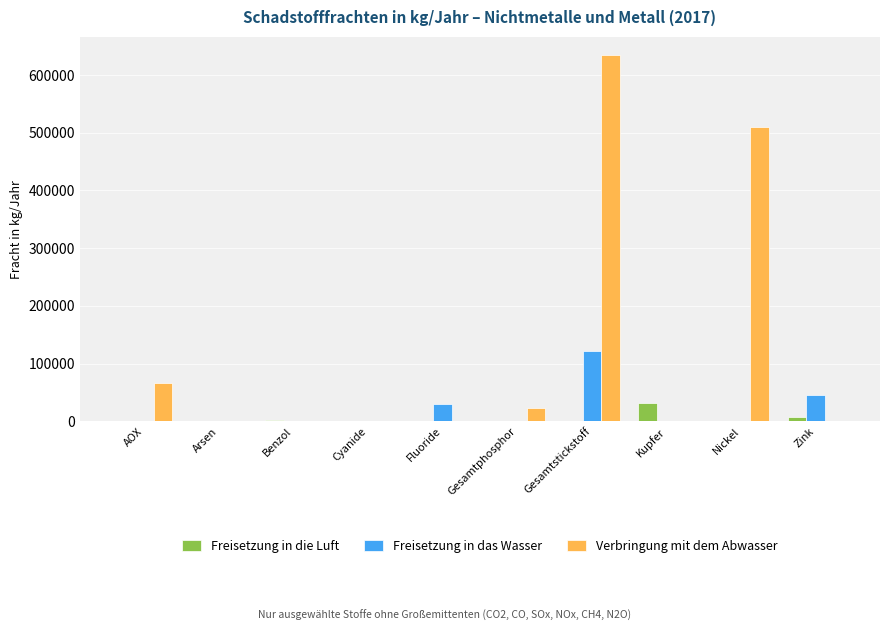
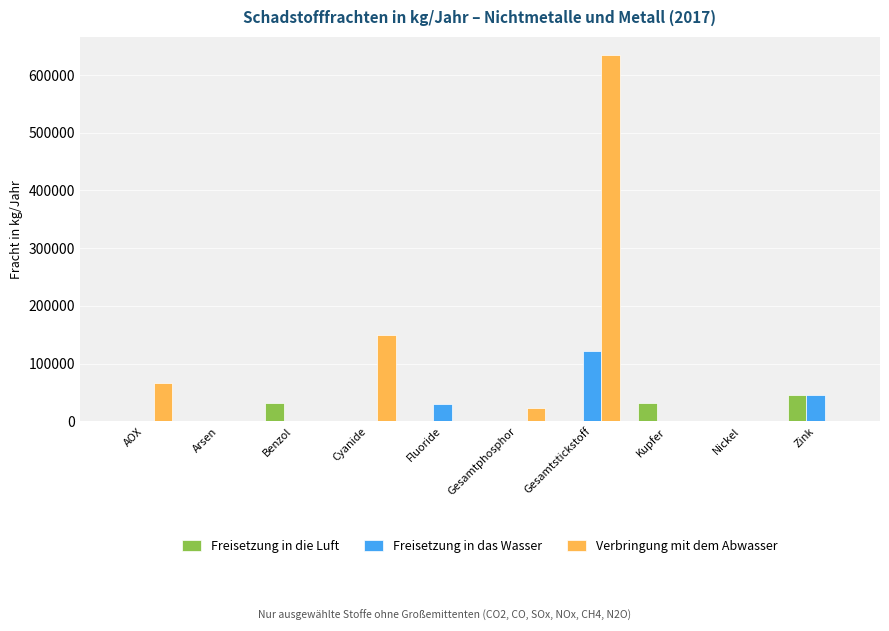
  {
    "Freisetzung in die Luft": {
      "AOX": 0,
      "Arsen": 0,
-     "Benzol": 0,
+     "Benzol": 30000,
      "Cyanide": 0,
      "Fluoride": 0,
      "Gesamtphosphor": 0,
      "Gesamtstickstoff": 0,
      "Kupfer": 30000,
      "Nickel": 0,
-     "Zink": 10000
+     "Zink": 50000
    },
    "Freisetzung in das Wasser": {
      "AOX": 0,
      "Benzol": 0,
      "Cyanide": 0,
      "Fluoride": 30000,
      "Gesamtphosphor": 0,
      "Gesamtstickstoff": 120000,
      "Kupfer": 0,
      "Zink": 50000
    },
    "Verbringung mit dem Abwasser": {
      "AOX": 70000,
      "Arsen": 0,
      "Benzol": 0,
-     "Cyanide": 0,
+     "Cyanide": 150000,
      "Fluoride": 0,
      "Gesamtphosphor": 20000,
      "Gesamtstickstoff": 630000,
      "Kupfer": 0,
-     "Nickel": 510000,
+     "Nickel": 0,
      "Zink": 0
    }
  }
